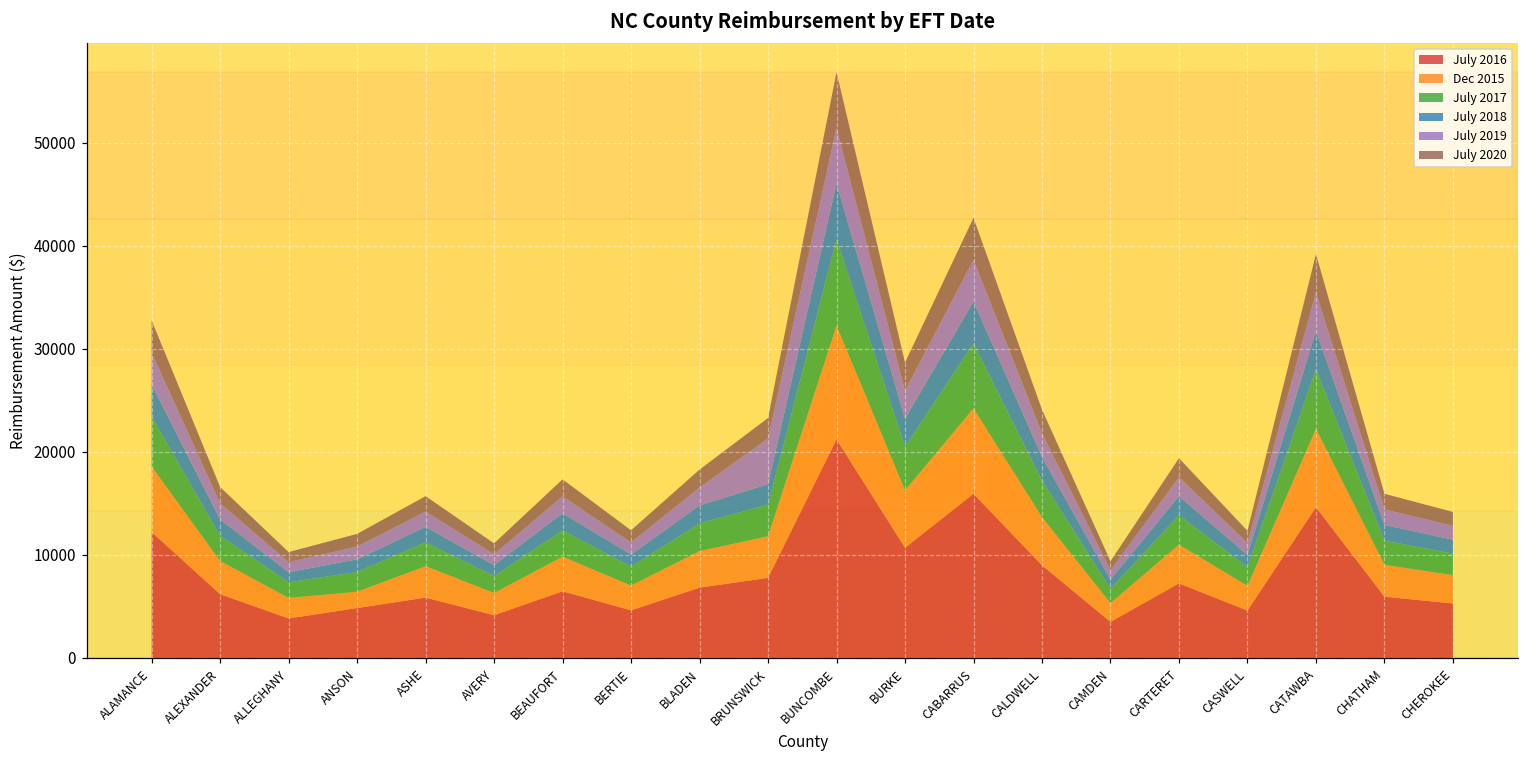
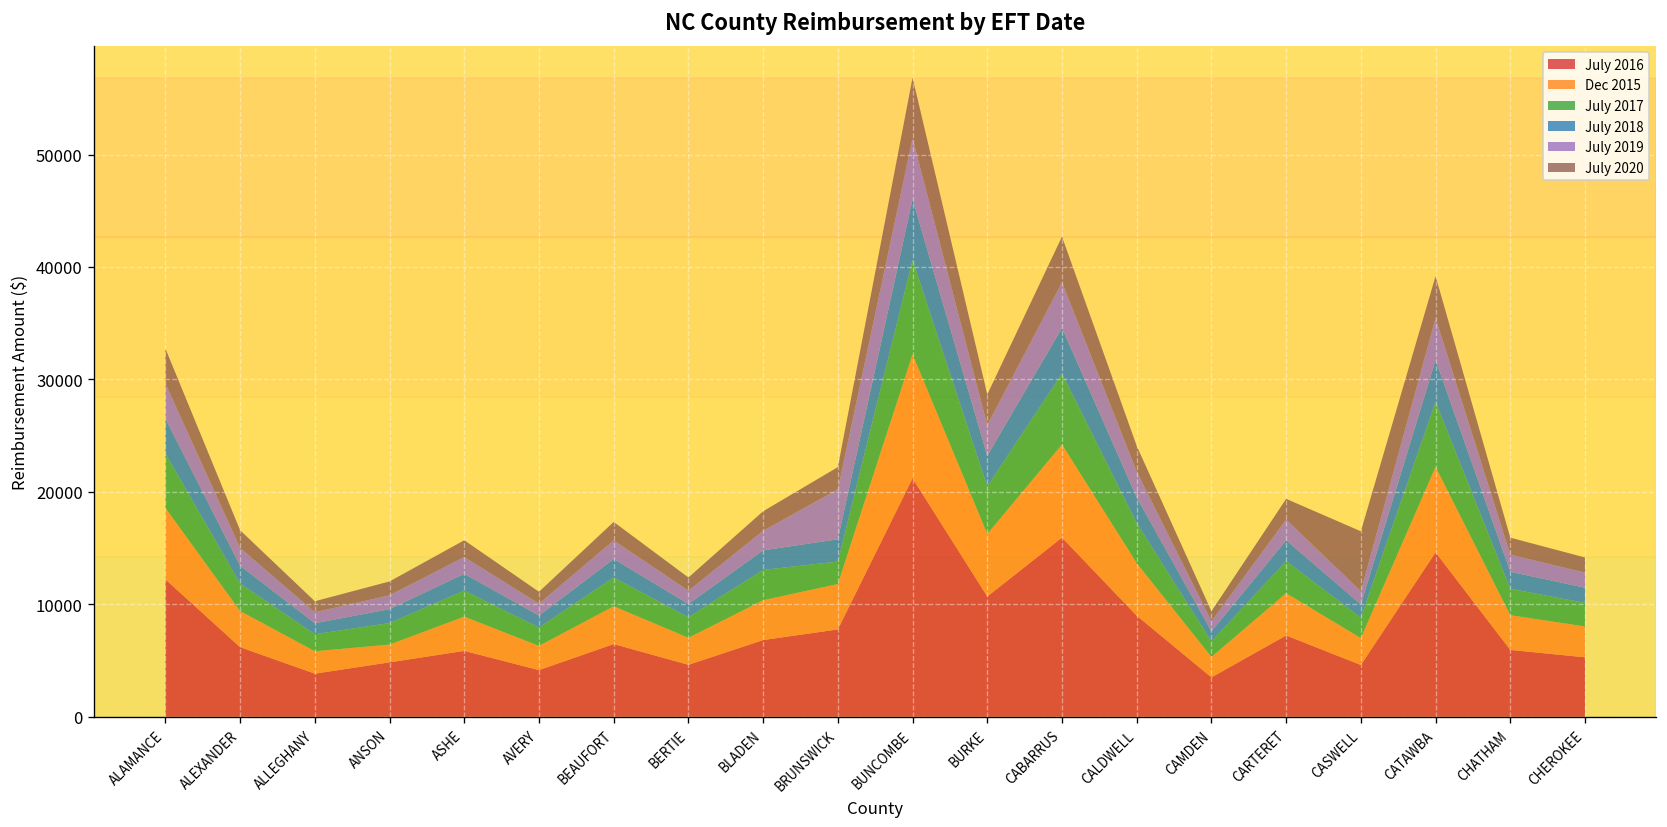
  {
    "July 2016": {
      "ALAMANCE": 12000,
      "ALEXANDER": 6000,
      "ALLEGHANY": 4000,
      "ANSON": 5000,
      "ASHE": 6000,
      "AVERY": 4000,
      "BEAUFORT": 6000,
      "BERTIE": 5000,
      "BLADEN": 7000,
      "BRUNSWICK": 8000,
      "BUNCOMBE": 21000,
      "BURKE": 11000,
      "CABARRUS": 16000,
      "CALDWELL": 9000,
      "CAMDEN": 4000,
      "CARTERET": 7000,
      "CASWELL": 5000,
      "CATAWBA": 15000,
      "CHATHAM": 6000,
      "CHEROKEE": 5000
    },
    "Dec 2015": {
      "ALAMANCE": 6000,
      "ALEXANDER": 3000,
      "ALLEGHANY": 2000,
      "ANSON": 2000,
      "ASHE": 3000,
      "AVERY": 2000,
      "BEAUFORT": 3000,
      "BERTIE": 2000,
      "BLADEN": 4000,
      "BRUNSWICK": 4000,
      "BUNCOMBE": 11000,
      "BURKE": 6000,
      "CABARRUS": 8000,
      "CALDWELL": 5000,
      "CAMDEN": 2000,
      "CARTERET": 4000,
      "CASWELL": 2000,
      "CATAWBA": 8000,
      "CHATHAM": 3000,
      "CHEROKEE": 3000
    },
    "July 2017": {
      "ALAMANCE": 5000,
      "ALEXANDER": 2000,
      "ALLEGHANY": 2000,
      "ANSON": 2000,
      "ASHE": 2000,
      "AVERY": 2000,
      "BEAUFORT": 3000,
      "BERTIE": 2000,
      "BLADEN": 3000,
-     "BRUNSWICK": 3000,
+     "BRUNSWICK": 2000,
      "BUNCOMBE": 8000,
      "BURKE": 4000,
      "CABARRUS": 6000,
      "CALDWELL": 4000,
      "CAMDEN": 1000,
      "CARTERET": 3000,
      "CASWELL": 2000,
      "CATAWBA": 6000,
      "CHATHAM": 2000,
      "CHEROKEE": 2000
    },
    "July 2018": {
      "ALAMANCE": 3000,
      "ALEXANDER": 2000,
      "ALLEGHANY": 1000,
      "ANSON": 1000,
      "ASHE": 1000,
      "AVERY": 1000,
      "BEAUFORT": 2000,
      "BERTIE": 1000,
      "BLADEN": 2000,
      "BRUNSWICK": 2000,
      "BUNCOMBE": 5000,
      "BURKE": 3000,
      "CABARRUS": 4000,
      "CALDWELL": 2000,
      "CAMDEN": 1000,
      "CARTERET": 2000,
      "CASWELL": 1000,
      "CATAWBA": 4000,
      "CHATHAM": 2000,
      "CHEROKEE": 1000
    },
    "July 2019": {
      "ALAMANCE": 3000,
      "ALEXANDER": 2000,
      "ALLEGHANY": 1000,
      "ANSON": 1000,
      "ASHE": 1000,
      "AVERY": 1000,
      "BEAUFORT": 2000,
      "BERTIE": 1000,
      "BLADEN": 2000,
      "BRUNSWICK": 4000,
      "BUNCOMBE": 5000,
      "BURKE": 3000,
      "CABARRUS": 4000,
      "CALDWELL": 2000,
      "CAMDEN": 1000,
      "CARTERET": 2000,
      "CASWELL": 1000,
      "CATAWBA": 4000,
      "CHATHAM": 2000,
      "CHEROKEE": 1000
    },
    "July 2020": {
      "ALAMANCE": 3000,
      "ALEXANDER": 2000,
      "ALLEGHANY": 1000,
      "ANSON": 1000,
      "ASHE": 1000,
      "AVERY": 1000,
      "BEAUFORT": 2000,
      "BERTIE": 1000,
      "BLADEN": 2000,
      "BRUNSWICK": 2000,
      "BUNCOMBE": 5000,
      "BURKE": 3000,
      "CABARRUS": 4000,
      "CALDWELL": 2000,
      "CAMDEN": 1000,
      "CARTERET": 2000,
-     "CASWELL": 1000,
+     "CASWELL": 5000,
      "CATAWBA": 4000,
      "CHATHAM": 2000,
      "CHEROKEE": 1000
    }
  }
